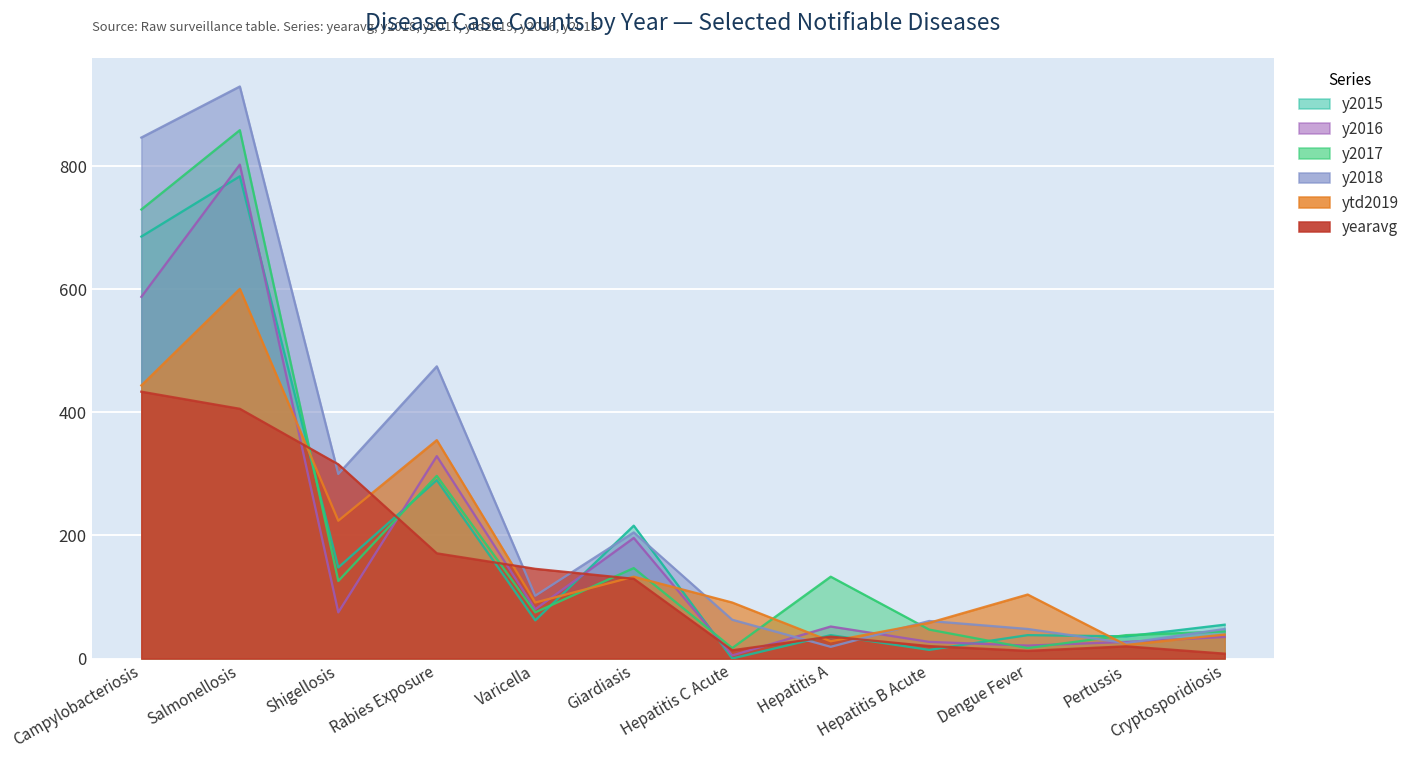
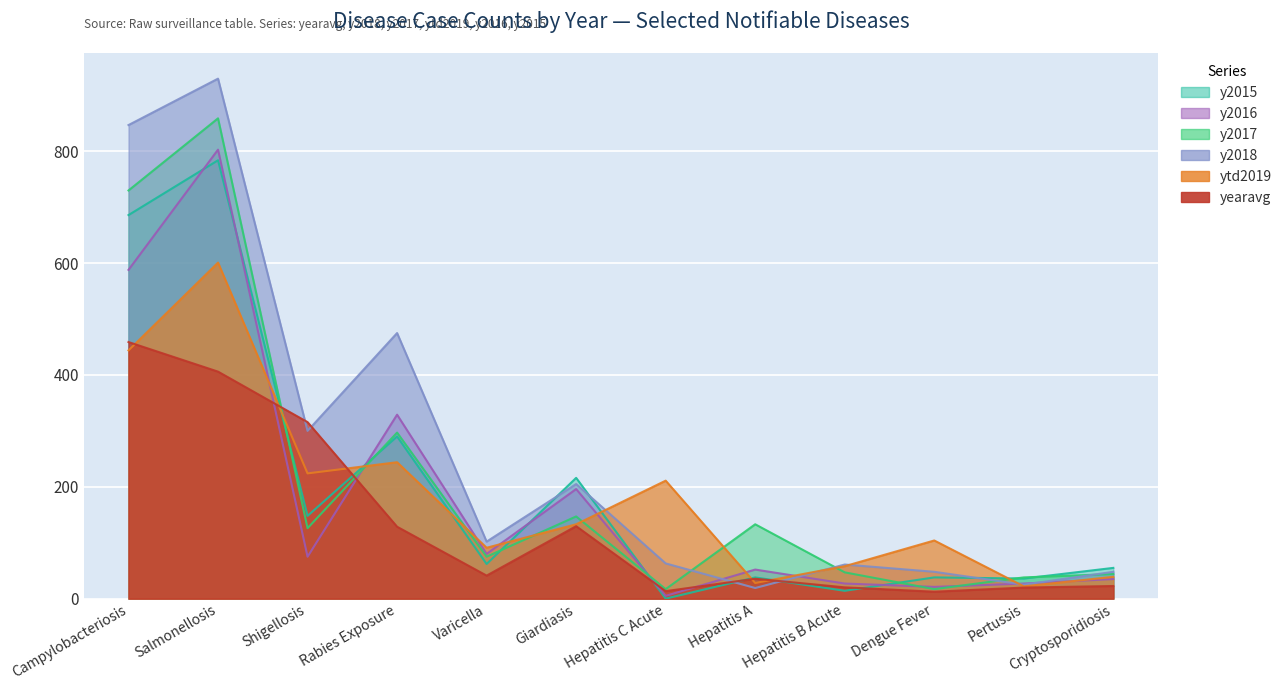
  {
    "ytd2019": {
      "Campylobacteriosis": 440,
      "Salmonellosis": 600,
      "Shigellosis": 220,
-     "Rabies Exposure": 360,
+     "Rabies Exposure": 240,
      "Varicella": 90,
-     "Hepatitis C Acute": 90,
+     "Hepatitis C Acute": 210,
      "Hepatitis A": 30,
      "Dengue Fever": 100
    },
    "yearavg": {
-     "Campylobacteriosis": 430,
+     "Campylobacteriosis": 460,
      "Salmonellosis": 410,
      "Shigellosis": 320,
-     "Rabies Exposure": 170,
-     "Varicella": 150,
+     "Rabies Exposure": 130,
+     "Varicella": 40,
      "Hepatitis B Acute": 20,
      "Dengue Fever": 10,
-     "Cryptosporidiosis": 10
+     "Cryptosporidiosis": 20
    }
  }
